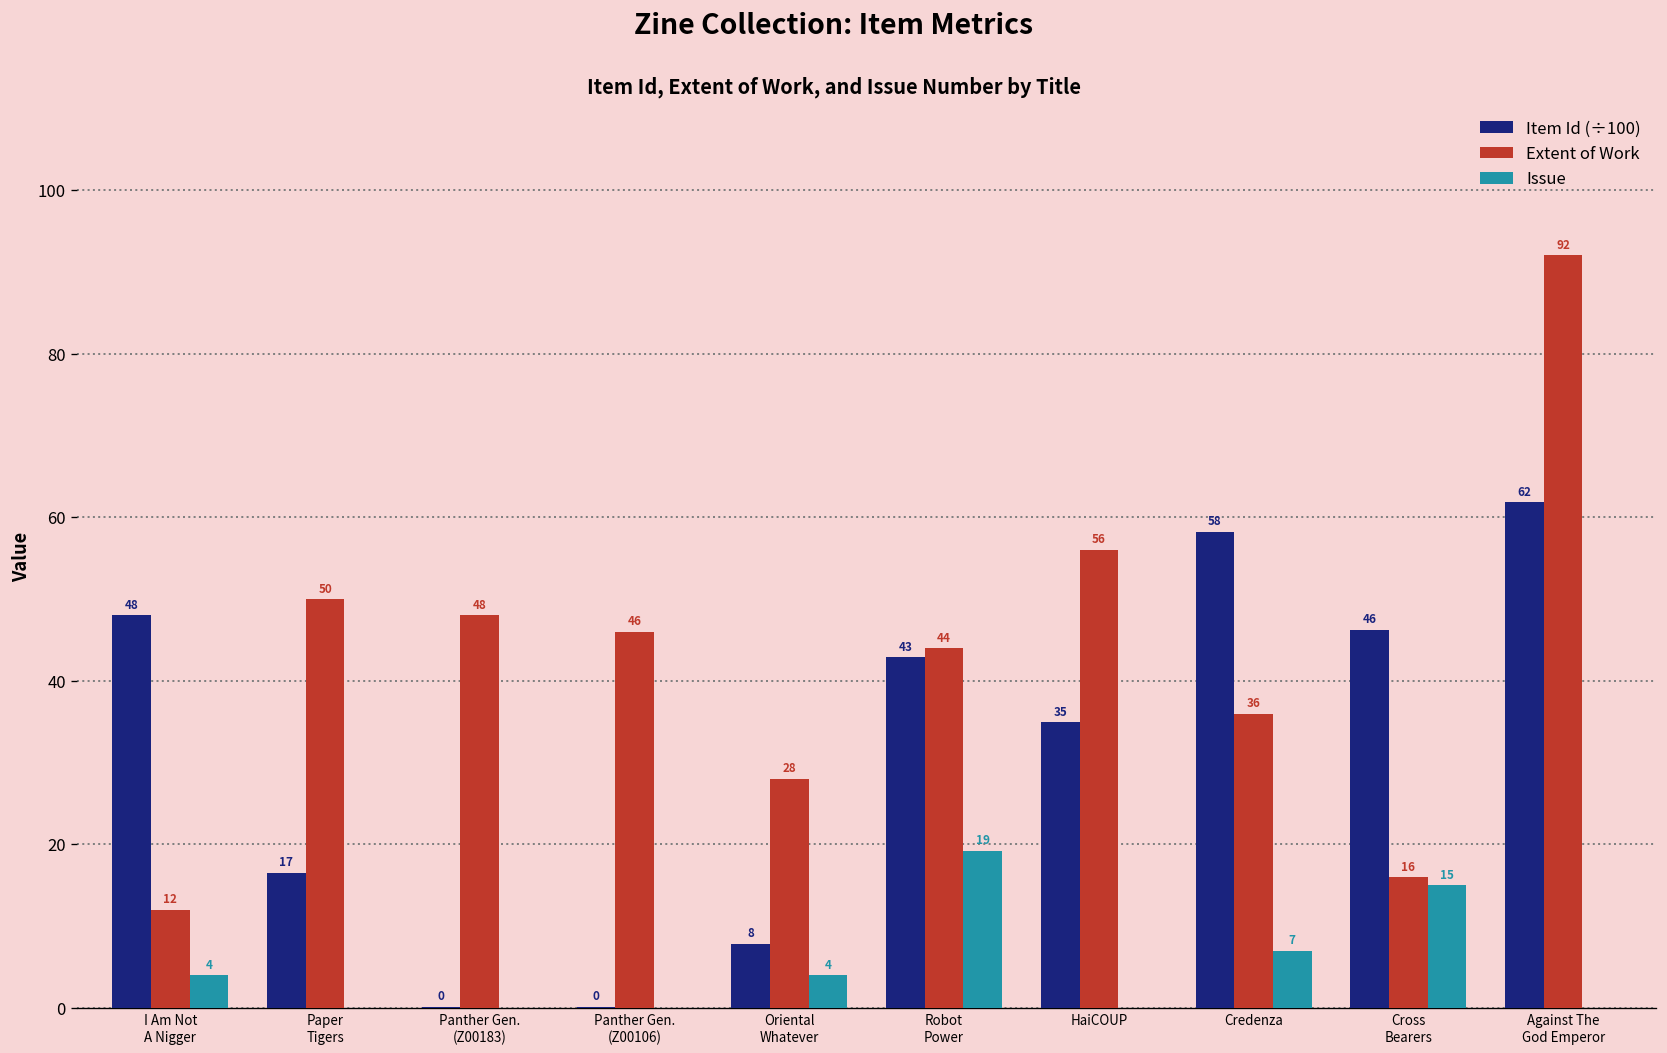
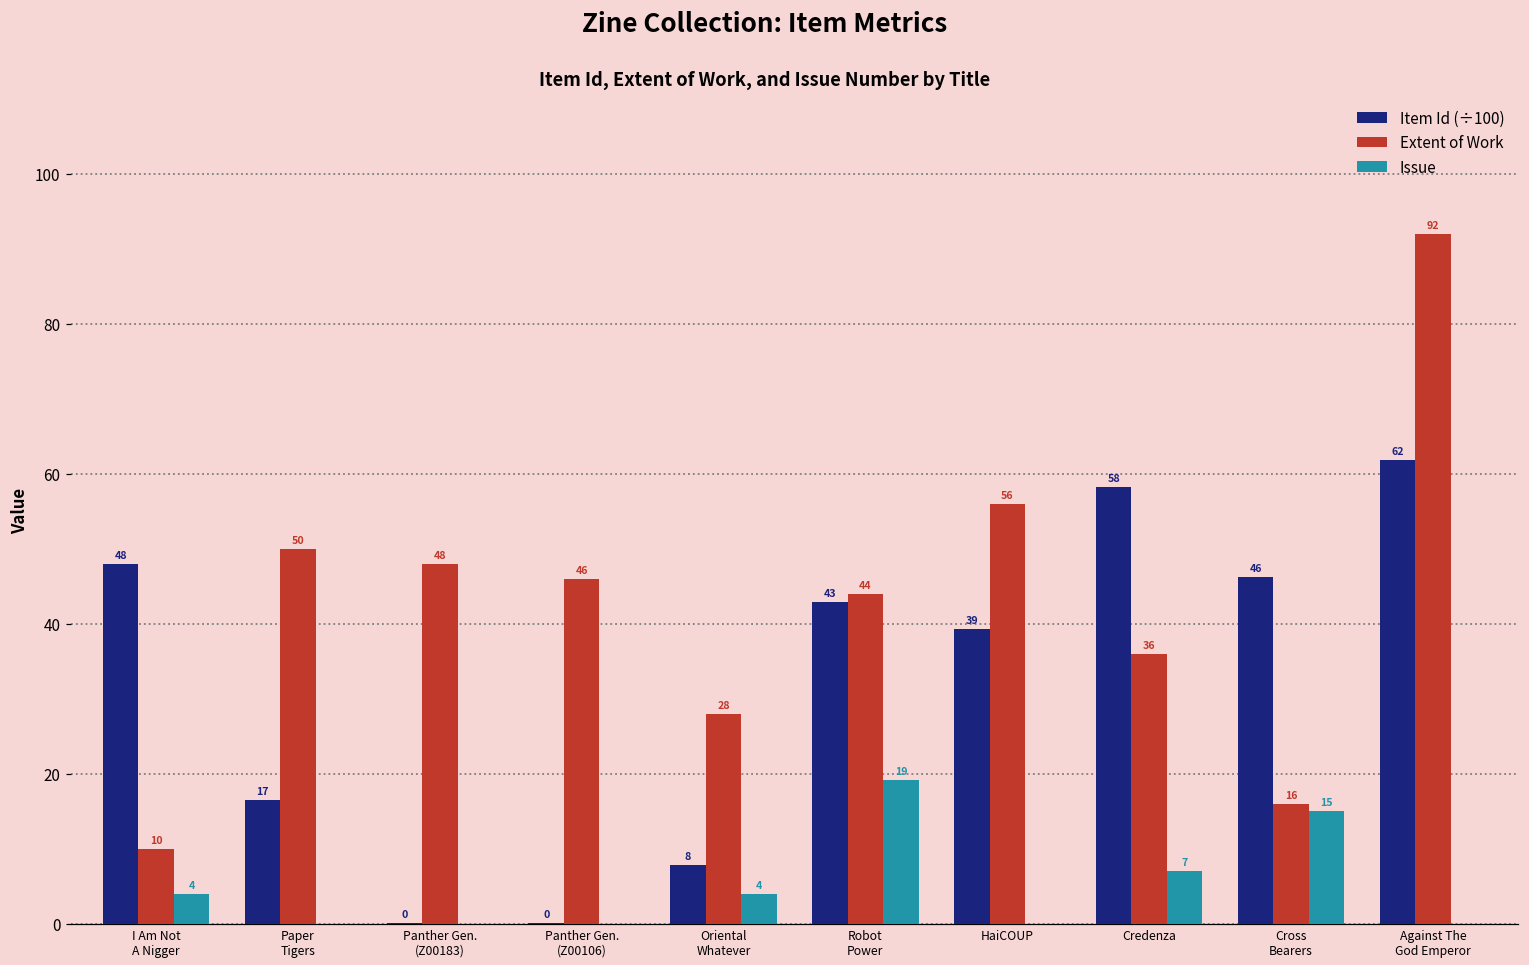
  {
    "Item Id (÷100)": {
      "I Am Not A Nigger": 48,
      "Paper Tigers": 17,
      "Panther Gen. (Z00183)": 0,
      "Panther Gen. (Z00106)": 0,
      "Oriental Whatever": 8,
      "Robot Power": 43,
-     "HaiCOUP": 35,
+     "HaiCOUP": 39,
      "Credenza": 58,
      "Cross Bearers": 46,
      "Against The God Emperor": 62
    },
    "Extent of Work": {
-     "I Am Not A Nigger": 12,
+     "I Am Not A Nigger": 10,
      "Paper Tigers": 50,
      "Panther Gen. (Z00183)": 48,
      "Panther Gen. (Z00106)": 46,
      "Oriental Whatever": 28,
      "Robot Power": 44,
      "HaiCOUP": 56,
      "Credenza": 36,
      "Cross Bearers": 16,
      "Against The God Emperor": 92
    },
    "Issue": {
      "I Am Not A Nigger": 4,
      "Oriental Whatever": 4,
      "Robot Power": 19,
      "Credenza": 7,
      "Cross Bearers": 15
    }
  }
